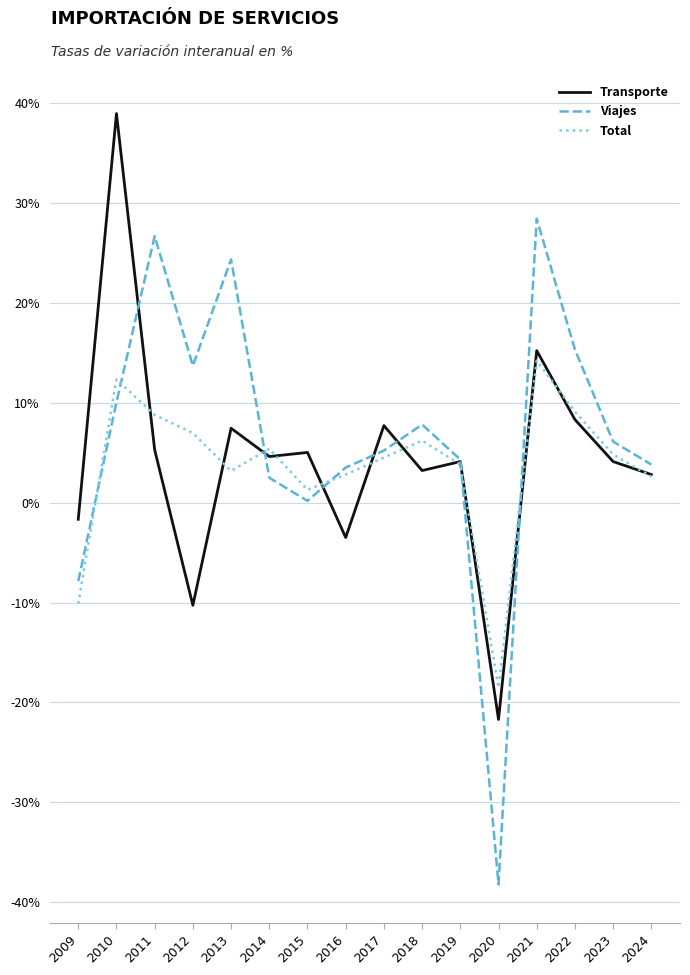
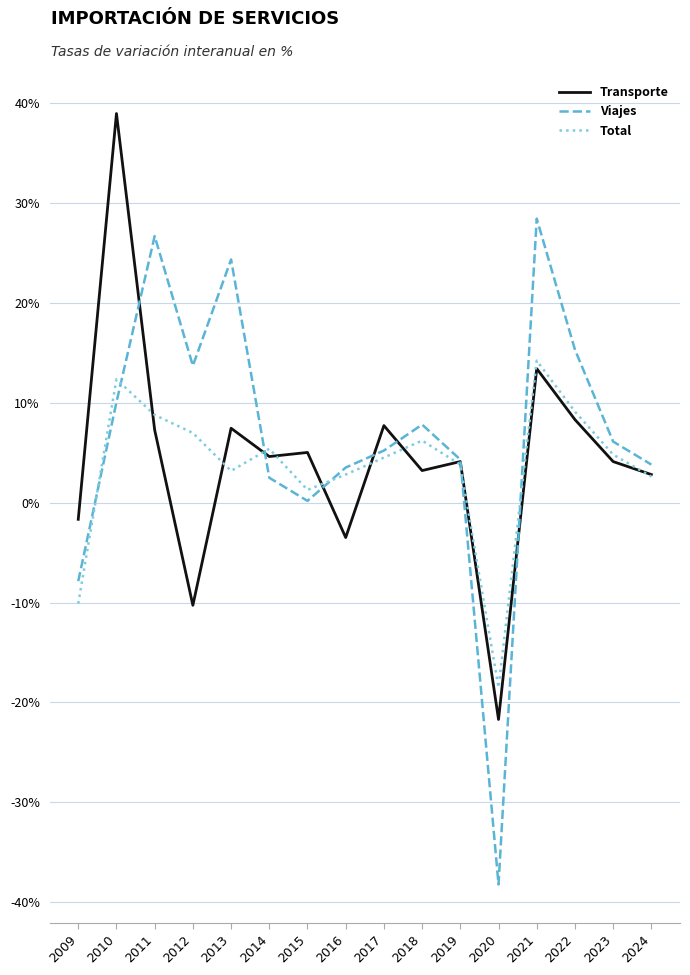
  {
    "Transporte": {
      "2009": "-2%",
      "2010": "39%",
-     "2011": "5%",
+     "2011": "7%",
      "2012": "-10%",
      "2013": "7%",
      "2014": "5%",
      "2015": "5%",
      "2016": "-4%",
      "2017": "8%",
      "2018": "3%",
      "2020": "-22%",
-     "2021": "15%",
+     "2021": "13%",
      "2022": "8%",
      "2023": "4%"
    }
  }
